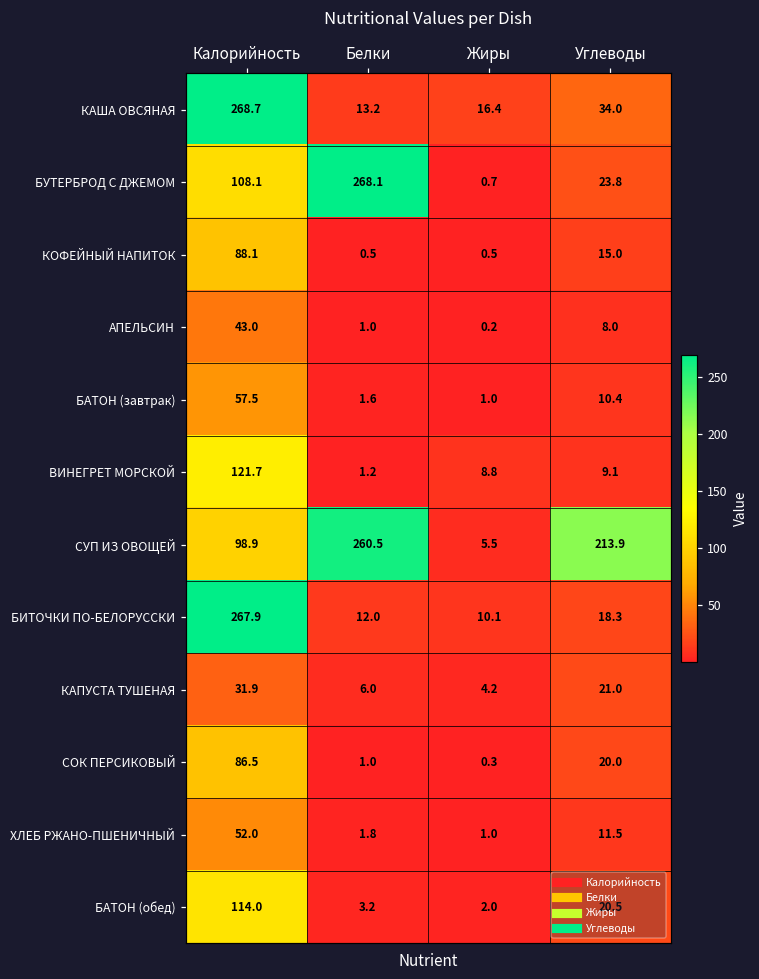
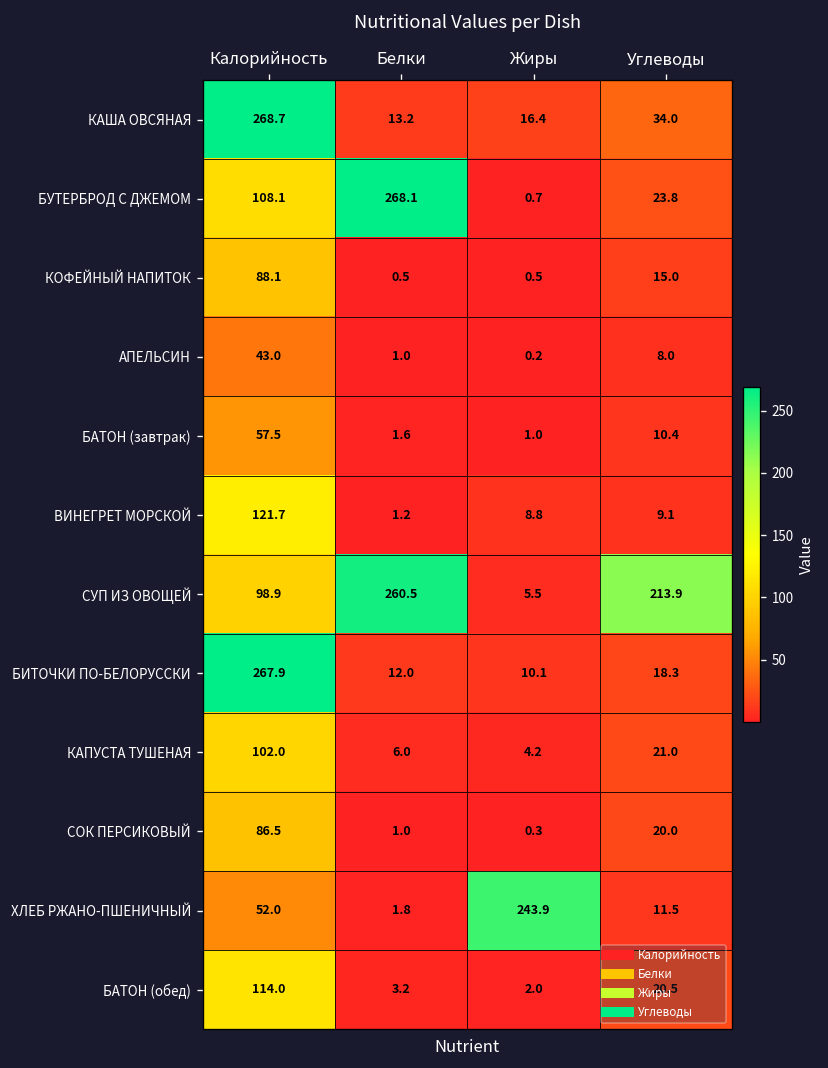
  {
    "КАША ОВСЯНАЯ": {
      "Калорийность": 268.7,
      "Белки": 13.2,
      "Жиры": 16.4,
      "Углеводы": 34.0
    },
    "БУТЕРБРОД С ДЖЕМОМ": {
      "Калорийность": 108.1,
      "Белки": 268.1,
      "Жиры": 0.7,
      "Углеводы": 23.8
    },
    "КОФЕЙНЫЙ НАПИТОК": {
      "Калорийность": 88.1,
      "Белки": 0.5,
      "Жиры": 0.5,
      "Углеводы": 15.0
    },
    "АПЕЛЬСИН": {
      "Калорийность": 43.0,
      "Белки": 1.0,
      "Жиры": 0.2,
      "Углеводы": 8.0
    },
    "БАТОН (завтрак)": {
      "Калорийность": 57.5,
      "Белки": 1.6,
      "Жиры": 1.0,
      "Углеводы": 10.4
    },
    "ВИНЕГРЕТ МОРСКОЙ": {
      "Калорийность": 121.7,
      "Белки": 1.2,
      "Жиры": 8.8,
      "Углеводы": 9.1
    },
    "СУП ИЗ ОВОЩЕЙ": {
      "Калорийность": 98.9,
      "Белки": 260.5,
      "Жиры": 5.5,
      "Углеводы": 213.9
    },
    "БИТОЧКИ ПО-БЕЛОРУССКИ": {
      "Калорийность": 267.9,
      "Белки": 12.0,
      "Жиры": 10.1,
      "Углеводы": 18.3
    },
    "КАПУСТА ТУШЕНАЯ": {
-     "Калорийность": 31.9,
+     "Калорийность": 102.0,
      "Белки": 6.0,
      "Жиры": 4.2,
      "Углеводы": 21.0
    },
    "СОК ПЕРСИКОВЫЙ": {
      "Калорийность": 86.5,
      "Белки": 1.0,
      "Жиры": 0.3,
      "Углеводы": 20.0
    },
    "ХЛЕБ РЖАНО-ПШЕНИЧНЫЙ": {
      "Калорийность": 52.0,
      "Белки": 1.8,
-     "Жиры": 1.0,
+     "Жиры": 243.9,
      "Углеводы": 11.5
    },
    "БАТОН (обед)": {
      "Калорийность": 114.0,
      "Белки": 3.2,
      "Жиры": 2.0
    }
  }
